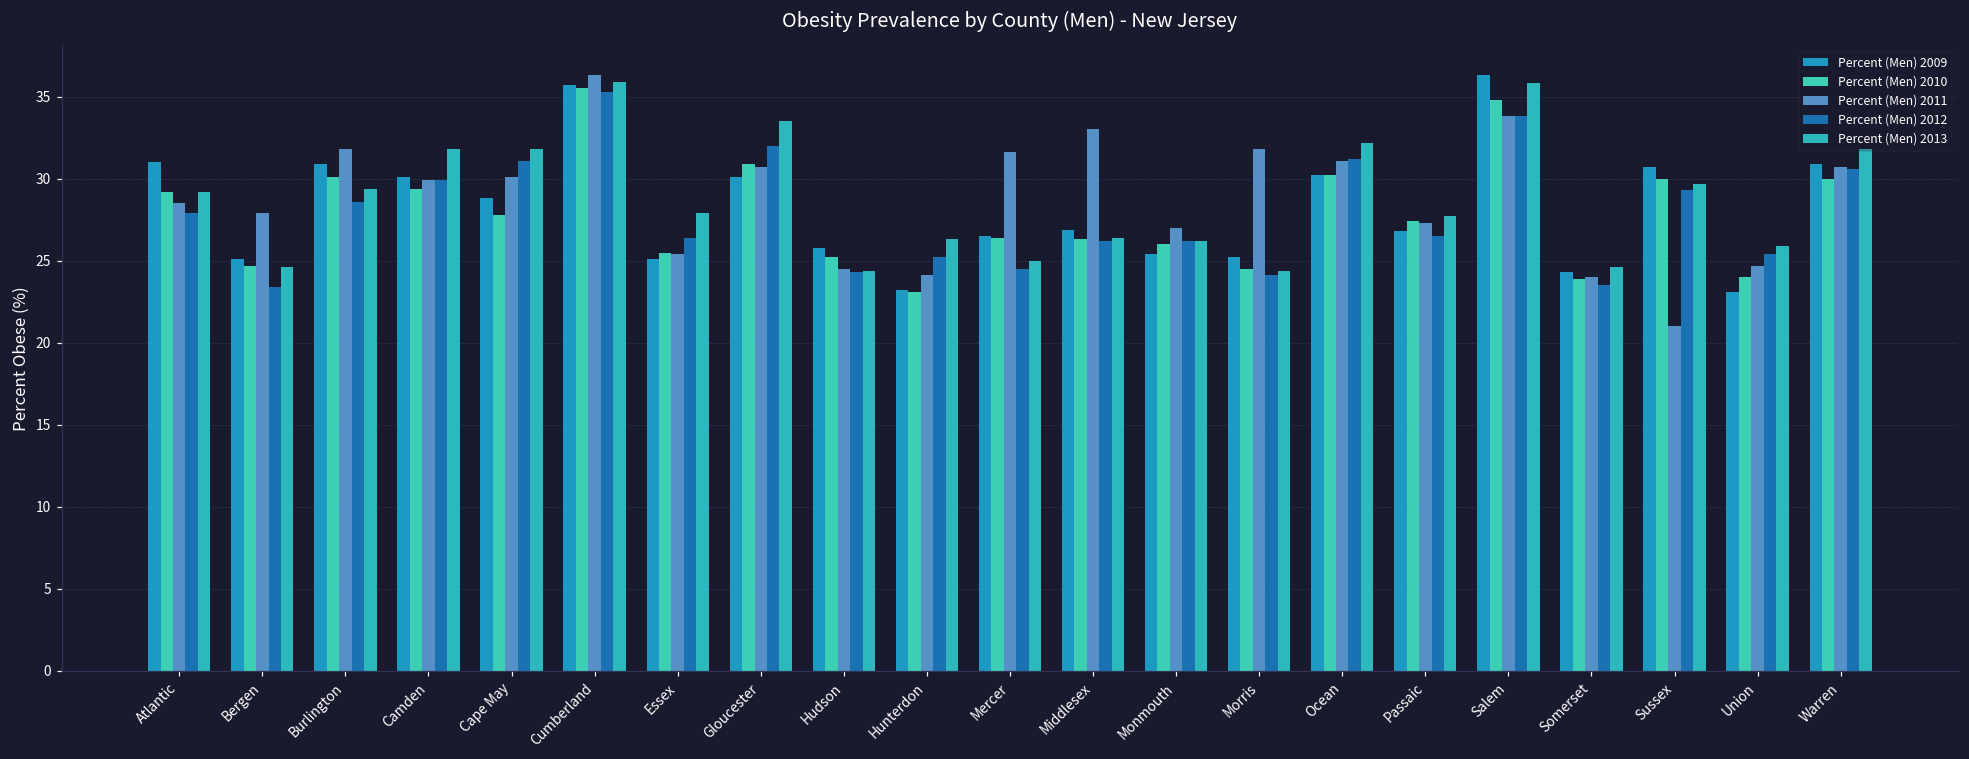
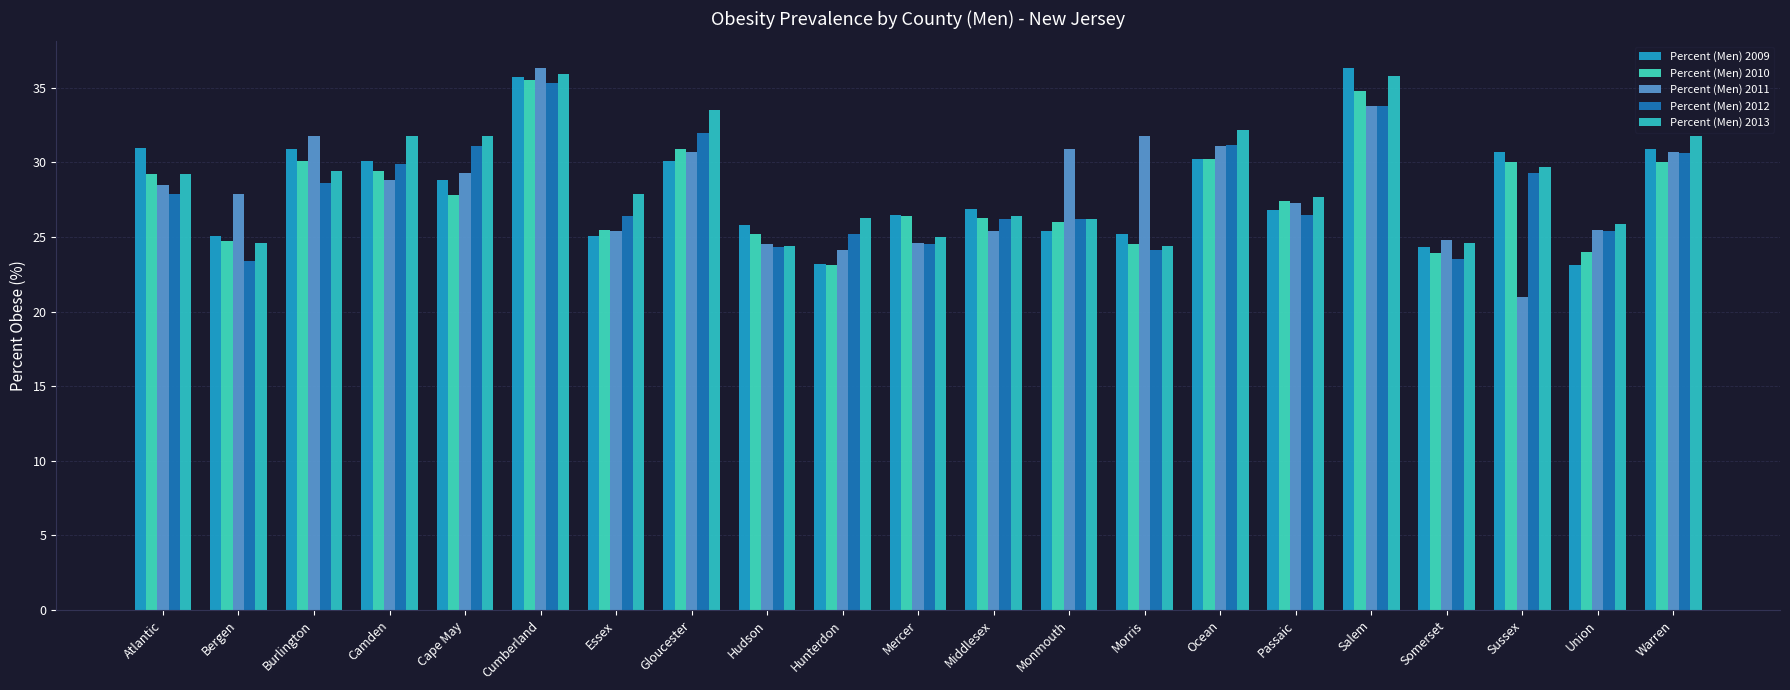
  {
    "Percent (Men) 2011": {
      "Atlantic": 28.5,
      "Bergen": 27.9,
      "Burlington": 31.8,
-     "Camden": 29.9,
-     "Cape May": 30.1,
+     "Camden": 28.8,
+     "Cape May": 29.3,
      "Cumberland": 36.3,
      "Essex": 25.4,
      "Gloucester": 30.7,
      "Hudson": 24.5,
      "Hunterdon": 24.1,
-     "Mercer": 31.6,
-     "Middlesex": 33.0,
-     "Monmouth": 27.0,
+     "Mercer": 24.6,
+     "Middlesex": 25.4,
+     "Monmouth": 30.9,
      "Morris": 31.8,
      "Ocean": 31.1,
      "Passaic": 27.3,
      "Salem": 33.8,
-     "Somerset": 24.0,
+     "Somerset": 24.8,
      "Sussex": 21.0,
-     "Union": 24.7,
+     "Union": 25.5,
      "Warren": 30.7
    }
  }
